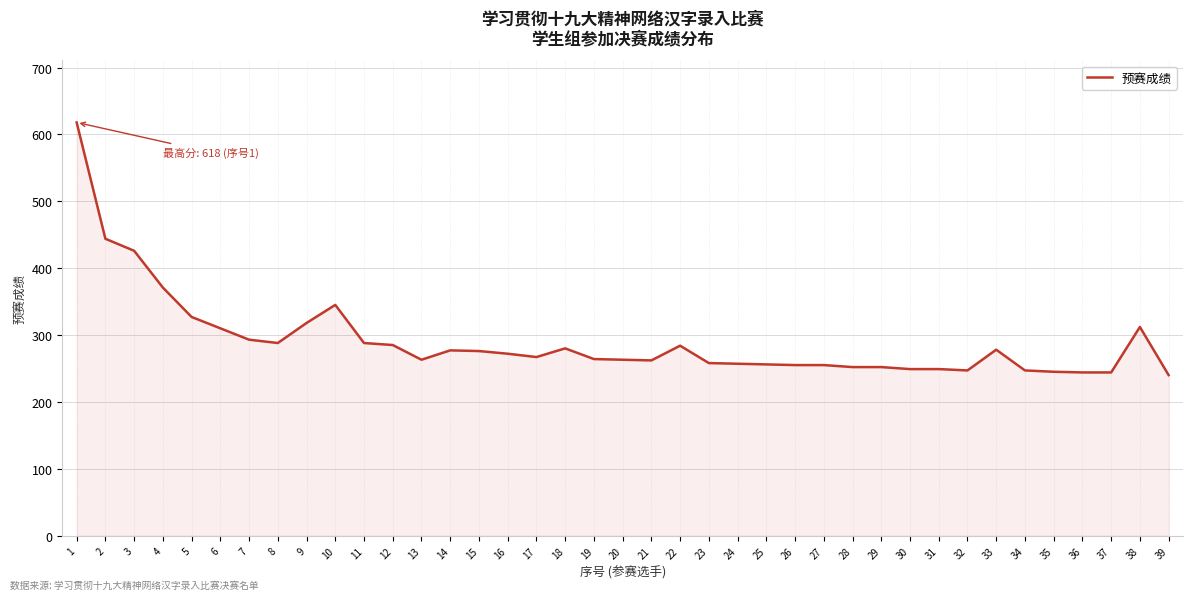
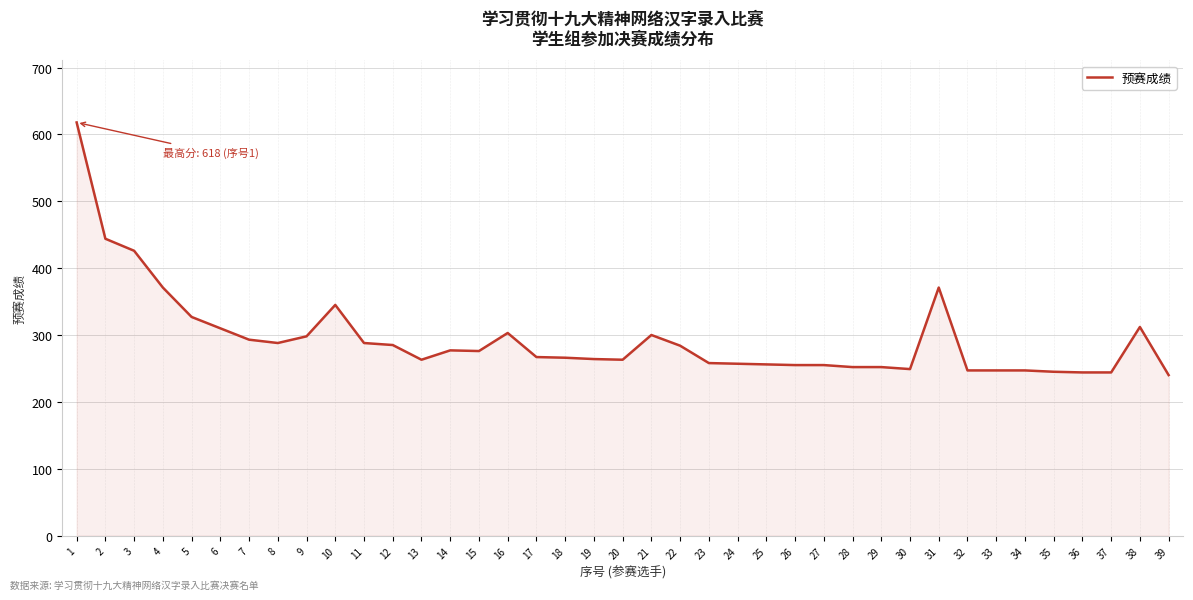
  {
    "2": 440,
    "3": 430,
    "4": 370,
    "5": 330,
    "6": 310,
    "7": 290,
    "8": 290,
-   "9": 320,
+   "9": 300,
    "10": 350,
    "11": 290,
    "12": 290,
    "13": 260,
    "14": 280,
    "15": 280,
-   "16": 270,
+   "16": 300,
    "17": 270,
-   "18": 280,
+   "18": 270,
    "19": 260,
    "20": 260,
-   "21": 260,
+   "21": 300,
    "22": 280,
    "23": 260,
    "24": 260,
    "25": 260,
    "26": 260,
    "27": 260,
    "28": 250,
    "29": 250,
    "30": 250,
-   "31": 250,
+   "31": 370,
    "32": 250,
-   "33": 280,
+   "33": 250,
    "34": 250,
    "35": 250,
    "36": 240,
    "37": 240,
    "38": 310,
    "39": 240
  }
